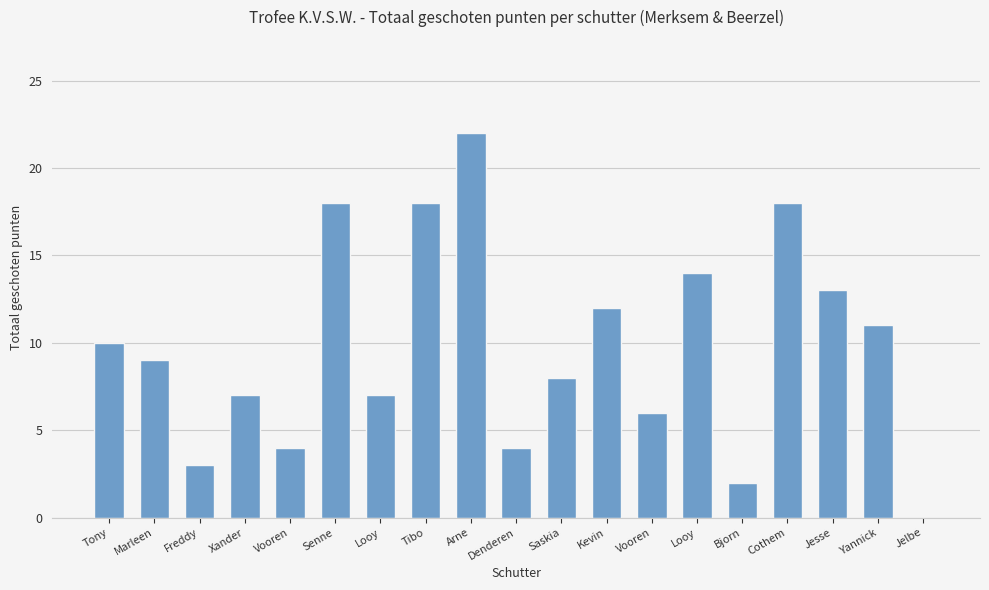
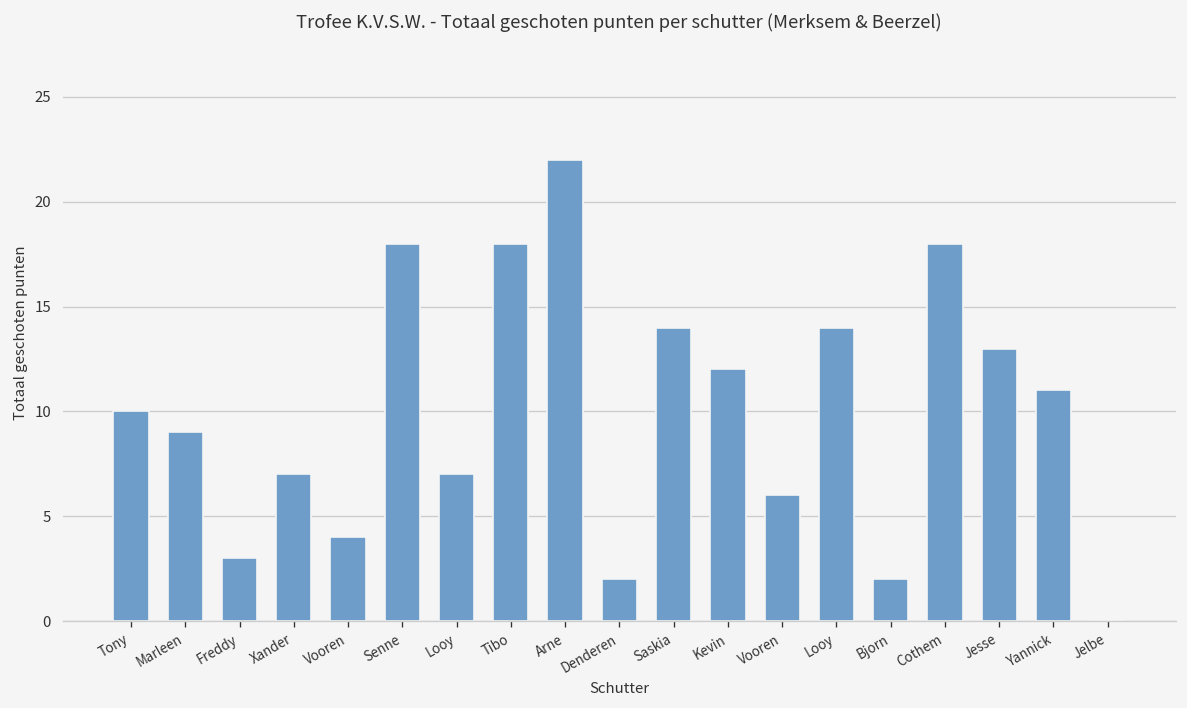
  {
    "Tony": 10,
    "Marleen": 9,
    "Freddy": 3,
    "Xander": 7,
    "Senne": 18,
    "Tibo": 18,
    "Arne": 22,
-   "Denderen": 4,
-   "Saskia": 8,
+   "Denderen": 2,
+   "Saskia": 14,
    "Kevin": 12,
    "Bjorn": 2,
    "Cothem": 18,
    "Jesse": 13,
    "Yannick": 11,
    "Jelbe": 0
  }
